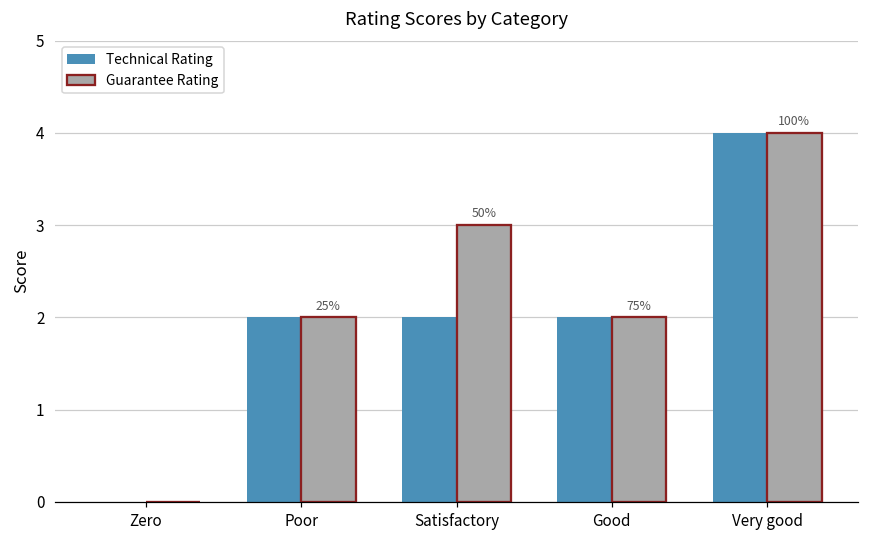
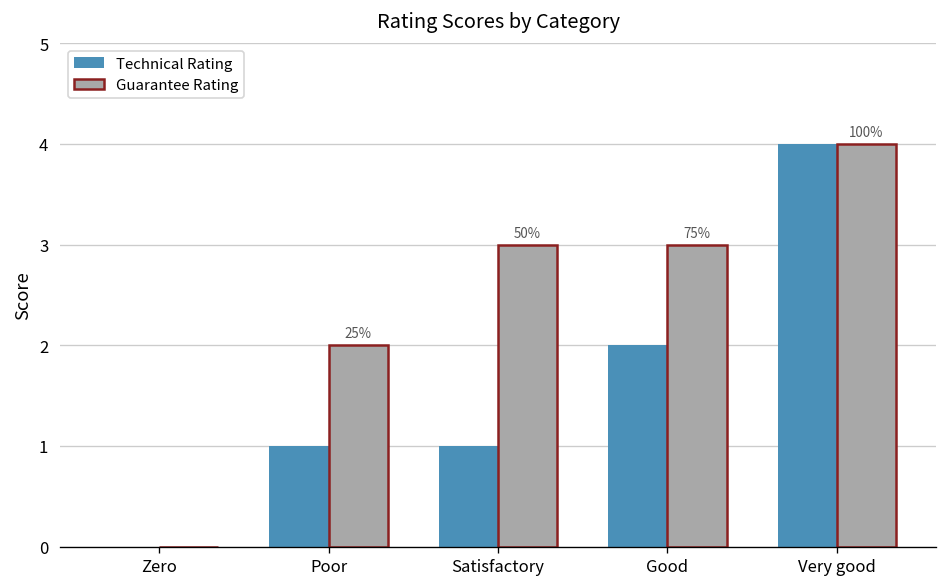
  {
    "Technical Rating": {
      "Zero": 0,
-     "Poor": 2,
-     "Satisfactory": 2,
+     "Poor": 1,
+     "Satisfactory": 1,
      "Good": 2,
      "Very good": 4
    },
    "Guarantee Rating": {
      "Zero": 0,
-     "Good": 2
+     "Good": 3
    }
  }
